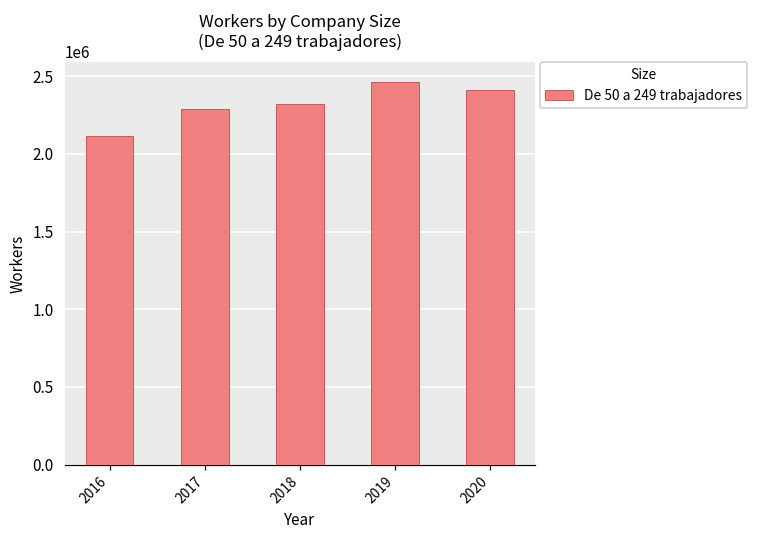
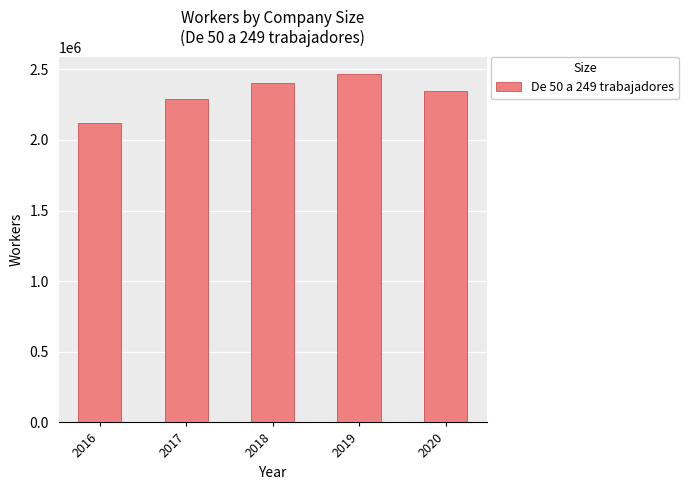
  {
    "2016": 2120000,
    "2017": 2290000,
-   "2018": 2320000,
+   "2018": 2410000,
    "2019": 2470000,
-   "2020": 2410000
+   "2020": 2350000
  }
